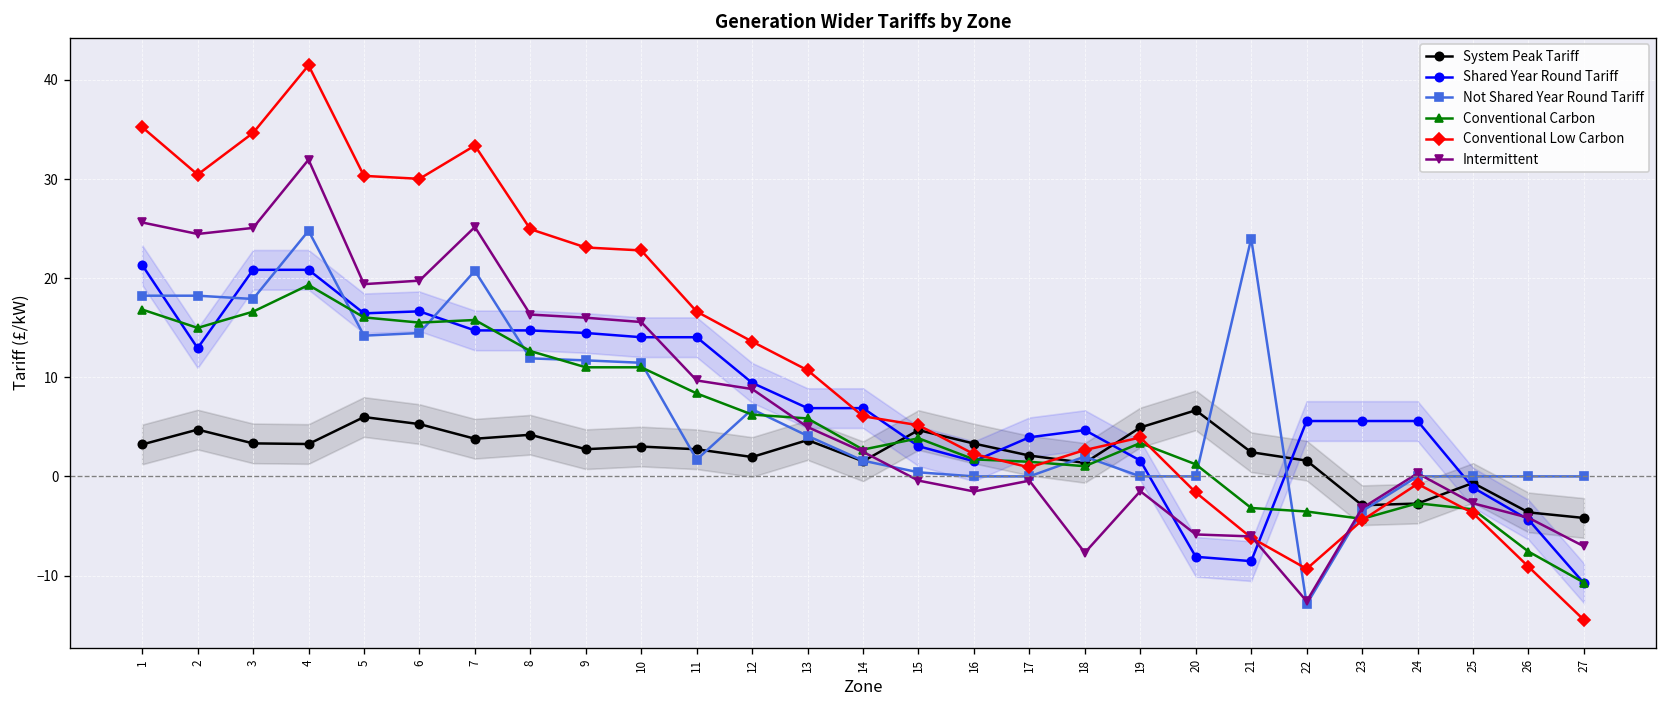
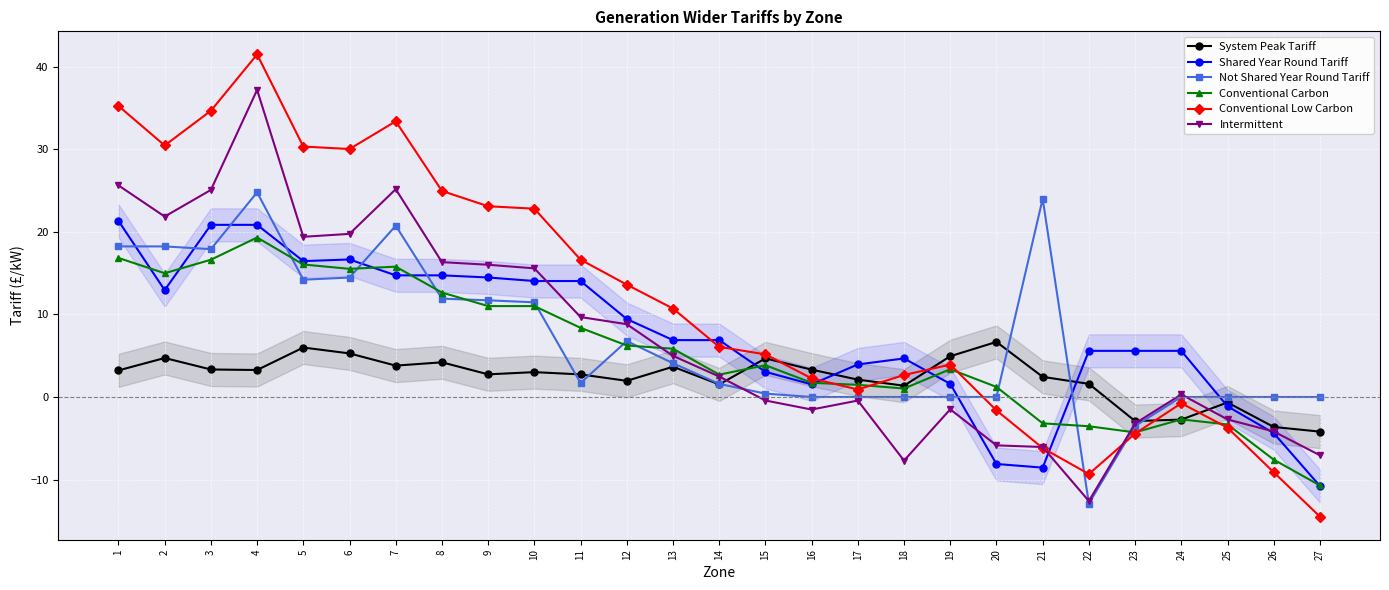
  {
    "Not Shared Year Round Tariff": {
      "1": 18,
      "2": 18,
      "3": 18,
      "4": 25,
      "5": 14,
      "6": 14,
      "7": 21,
      "8": 12,
      "9": 12,
      "10": 11,
      "11": 2,
      "12": 7,
      "13": 4,
      "15": 0,
      "16": 0,
      "17": 0,
-     "18": 2,
+     "18": 0,
      "19": 0,
      "20": 0,
      "21": 24,
      "22": -13,
      "23": -4,
      "25": 0,
      "26": 0,
      "27": 0
    },
    "Conventional Carbon": {
      "1": 17,
      "3": 17,
      "4": 19,
      "5": 16,
      "6": 16,
      "7": 16,
      "8": 13,
      "9": 11,
      "10": 11,
      "11": 8,
      "12": 6,
      "15": 4,
      "17": 1,
      "18": 1,
      "20": 1,
      "21": -3,
      "22": -4,
      "25": -3,
      "26": -8
    },
    "Conventional Low Carbon": {
      "1": 35,
      "2": 30,
      "3": 35,
      "4": 41,
      "5": 30,
      "6": 30,
      "7": 33,
      "8": 25,
      "9": 23,
      "10": 23,
      "11": 17,
      "12": 14,
      "13": 11,
      "14": 6,
      "16": 2,
      "17": 1,
      "18": 3,
      "19": 4,
      "20": -2,
      "22": -9,
      "25": -4,
      "26": -9,
      "27": -14
    },
    "Intermittent": {
      "1": 26,
-     "2": 24,
+     "2": 22,
      "3": 25,
-     "4": 32,
+     "4": 37,
      "5": 19,
      "6": 20,
      "7": 25,
      "8": 16,
      "9": 16,
      "10": 16,
      "11": 10,
      "12": 9,
      "13": 5,
      "15": 0,
      "16": -2,
      "17": 0,
      "18": -8,
      "19": -1,
      "22": -13,
      "25": -3,
      "27": -7
    }
  }
